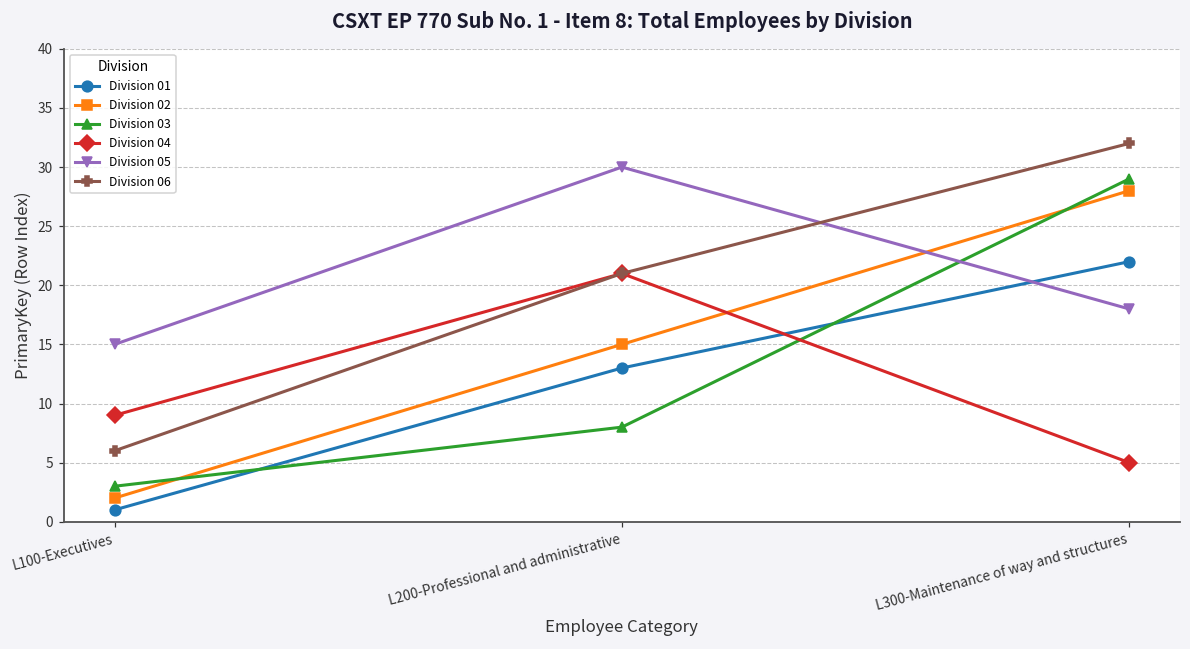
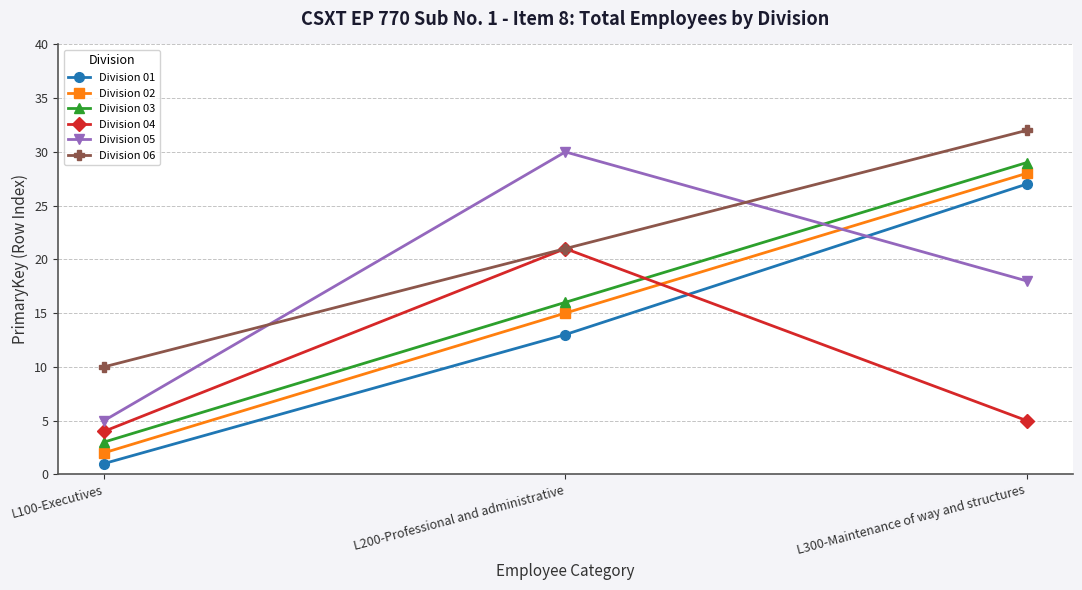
  {
    "Division 01": {
      "L100-Executives": 1,
      "L200-Professional and administrative": 13,
-     "L300-Maintenance of way and structures": 22
+     "L300-Maintenance of way and structures": 27
    },
    "Division 02": {
      "L100-Executives": 2,
      "L200-Professional and administrative": 15,
      "L300-Maintenance of way and structures": 28
    },
    "Division 03": {
      "L100-Executives": 3,
-     "L200-Professional and administrative": 8,
+     "L200-Professional and administrative": 16,
      "L300-Maintenance of way and structures": 29
    },
    "Division 04": {
-     "L100-Executives": 9,
+     "L100-Executives": 4,
      "L300-Maintenance of way and structures": 5
    },
    "Division 05": {
-     "L100-Executives": 15,
+     "L100-Executives": 5,
      "L200-Professional and administrative": 30,
      "L300-Maintenance of way and structures": 18
    },
    "Division 06": {
-     "L100-Executives": 6,
+     "L100-Executives": 10,
      "L300-Maintenance of way and structures": 32
    }
  }
